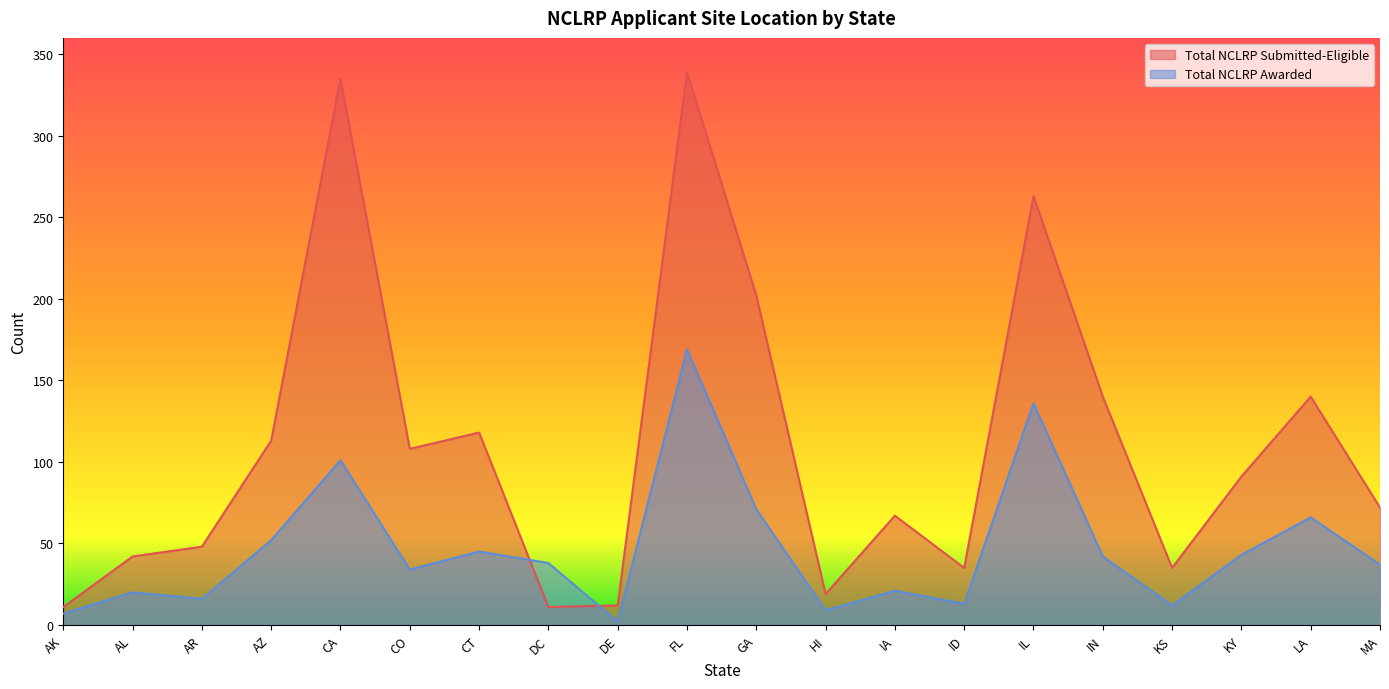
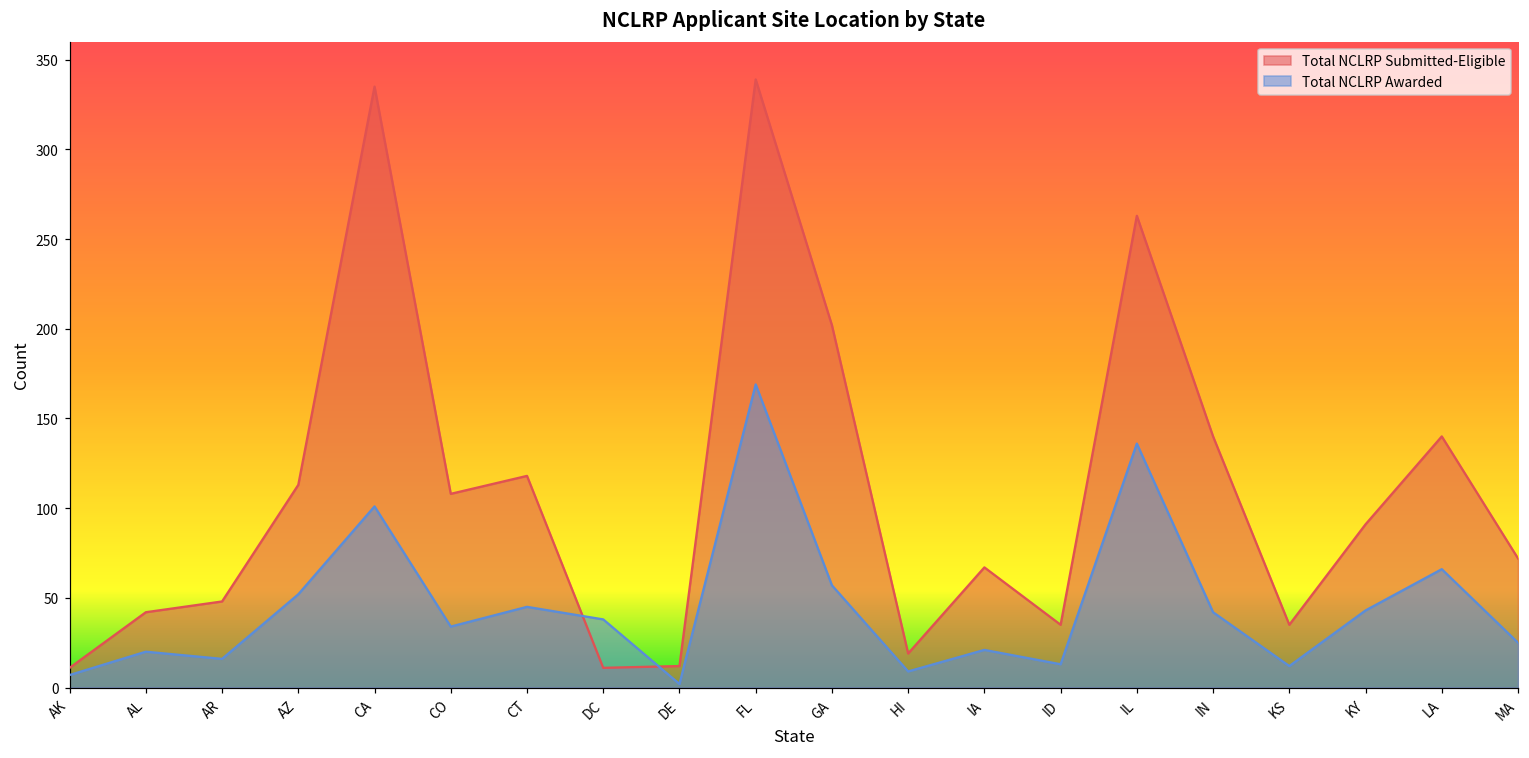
  {
    "Total NCLRP Submitted-Eligible": {
      "AK": 11,
      "AL": 42,
      "AR": 48,
      "AZ": 113,
      "CA": 335,
      "CO": 108,
      "CT": 118,
      "DC": 11,
      "DE": 12,
      "FL": 339,
      "GA": 202,
      "HI": 19,
      "IA": 67,
      "ID": 35,
      "IL": 263,
      "IN": 140,
      "KS": 35,
      "KY": 91,
      "LA": 140,
      "MA": 72
    },
    "Total NCLRP Awarded": {
      "AK": 7,
      "AL": 20,
      "AR": 16,
      "AZ": 52,
      "CA": 101,
      "CO": 34,
      "CT": 45,
      "DC": 38,
      "DE": 2,
      "FL": 169,
-     "GA": 71,
+     "GA": 57,
      "HI": 9,
      "IA": 21,
      "ID": 13,
      "IL": 136,
      "IN": 42,
      "KS": 12,
      "KY": 43,
      "LA": 66,
-     "MA": 37
+     "MA": 25
    }
  }
